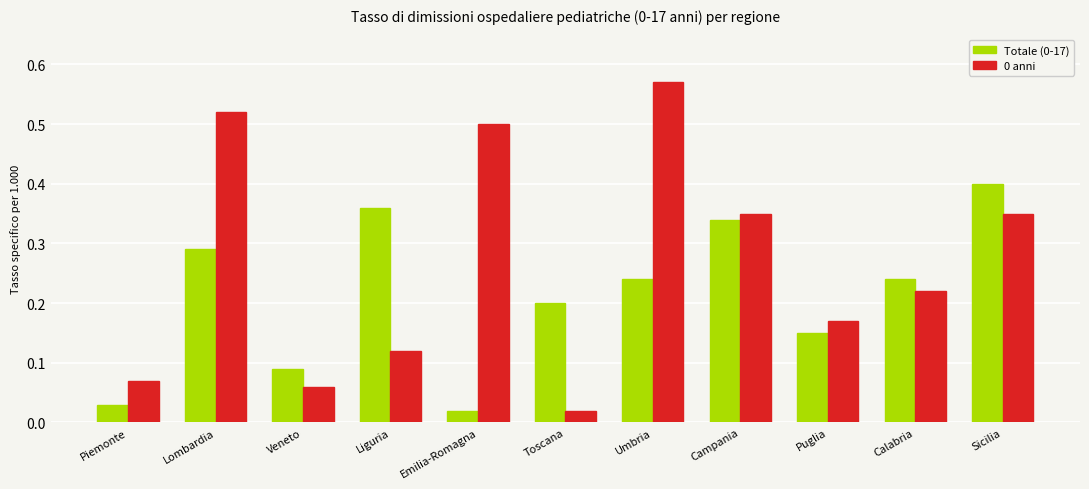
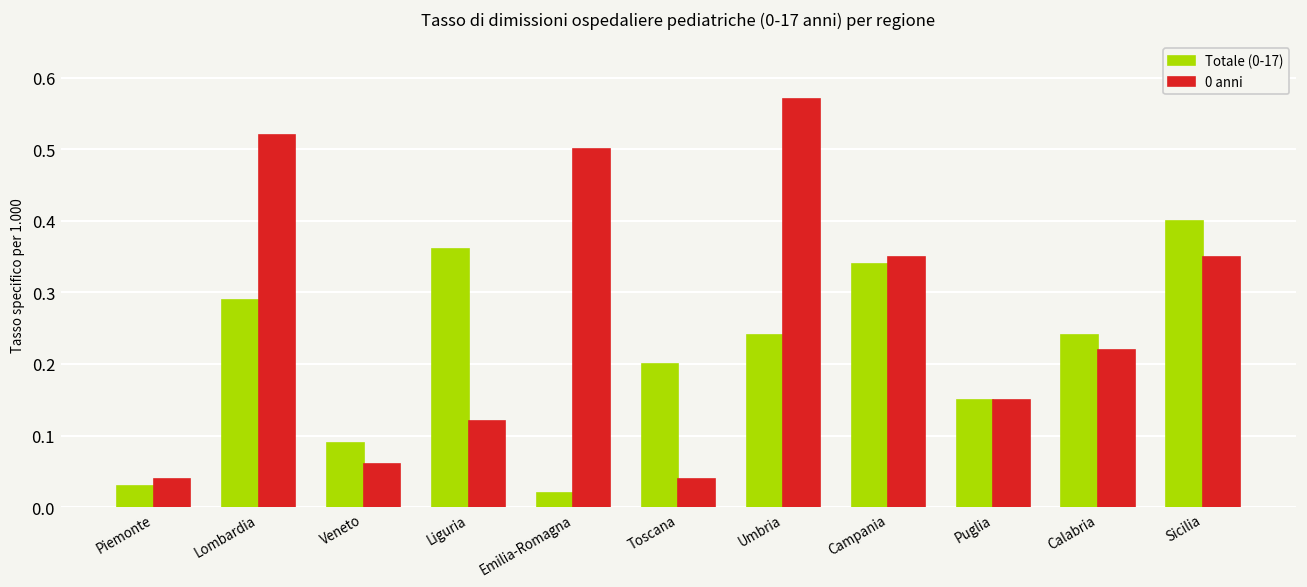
  {
    "Totale (0-17)": {
      "Piemonte": 0.03,
      "Lombardia": 0.29,
      "Veneto": 0.09,
      "Liguria": 0.36,
      "Emilia-Romagna": 0.02,
      "Toscana": 0.20,
      "Umbria": 0.24,
      "Campania": 0.34,
      "Puglia": 0.15,
      "Calabria": 0.24,
      "Sicilia": 0.40
    },
    "0 anni": {
-     "Piemonte": 0.07,
+     "Piemonte": 0.04,
      "Lombardia": 0.52,
      "Veneto": 0.06,
      "Liguria": 0.12,
      "Emilia-Romagna": 0.50,
-     "Toscana": 0.02,
+     "Toscana": 0.04,
      "Umbria": 0.57,
      "Campania": 0.35,
-     "Puglia": 0.17,
+     "Puglia": 0.15,
      "Calabria": 0.22,
      "Sicilia": 0.35
    }
  }
